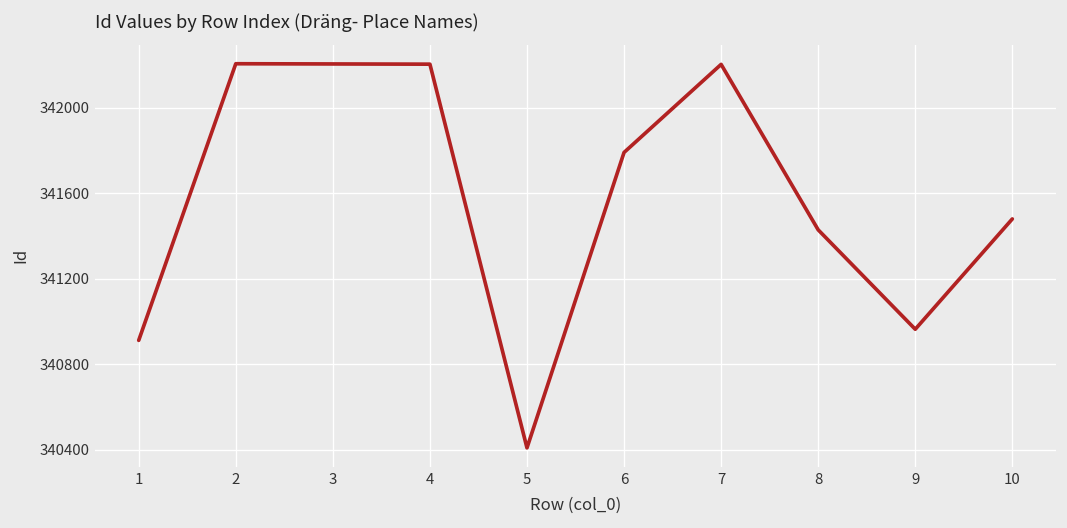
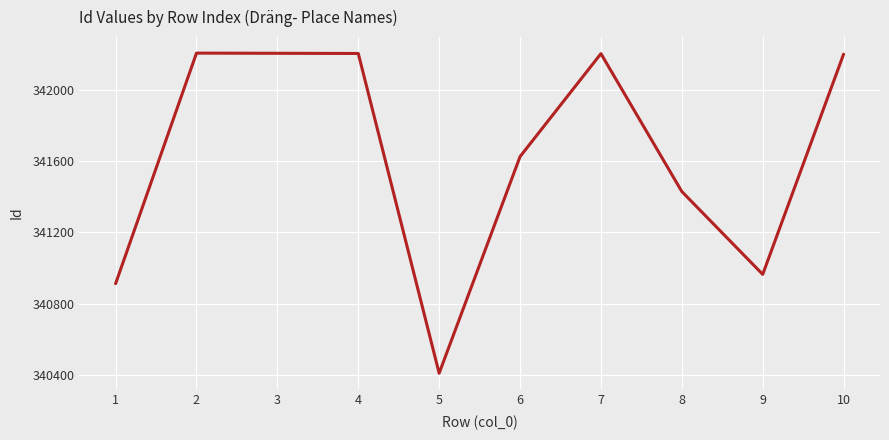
  {
    "1": 340910,
    "2": 342210,
    "3": 342210,
    "4": 342200,
    "5": 340410,
-   "6": 341790,
+   "6": 341630,
    "7": 342200,
    "8": 341430,
    "9": 340960,
-   "10": 341480
+   "10": 342200
  }
